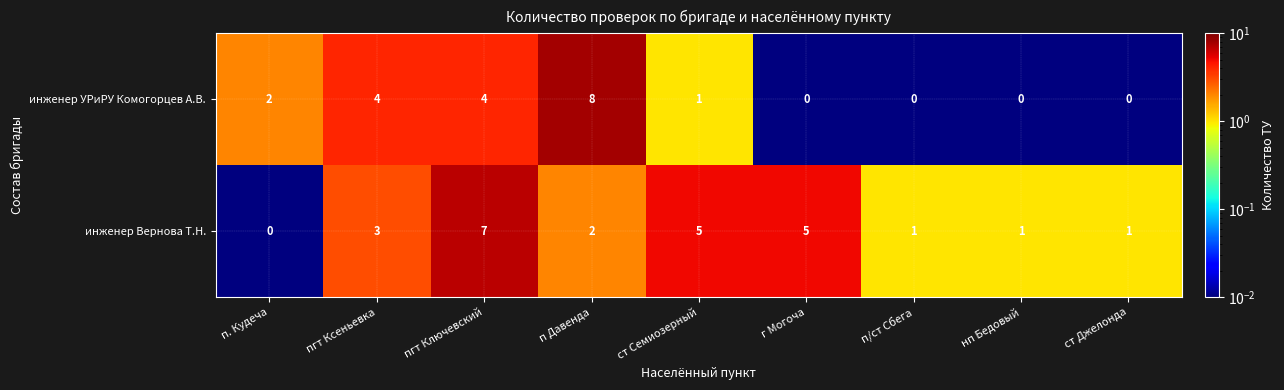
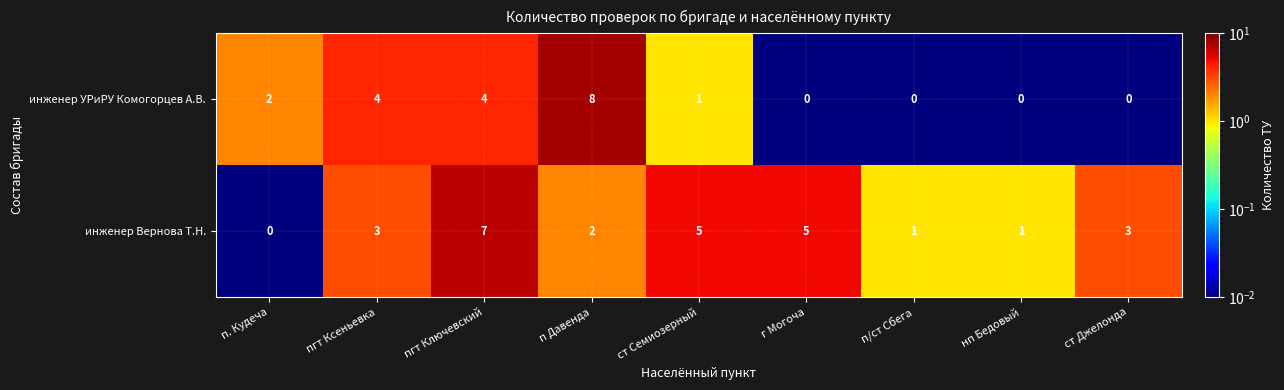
  {
    "инженер УРиРУ Комогорцев А.В.": {
      "п. Кудеча": 2,
      "пгт Ксеньевка": 4,
      "пгт Ключевский": 4,
      "п Давенда": 8,
      "ст Семиозерный": 1,
      "г Могоча": 0,
      "п/ст Сбега": 0,
      "нп Бедовый": 0,
      "ст Джелонда": 0
    },
    "инженер Вернова Т.Н.": {
      "п. Кудеча": 0,
      "пгт Ксеньевка": 3,
      "пгт Ключевский": 7,
      "п Давенда": 2,
      "ст Семиозерный": 5,
      "г Могоча": 5,
      "п/ст Сбега": 1,
      "нп Бедовый": 1,
-     "ст Джелонда": 1
+     "ст Джелонда": 3
    }
  }
